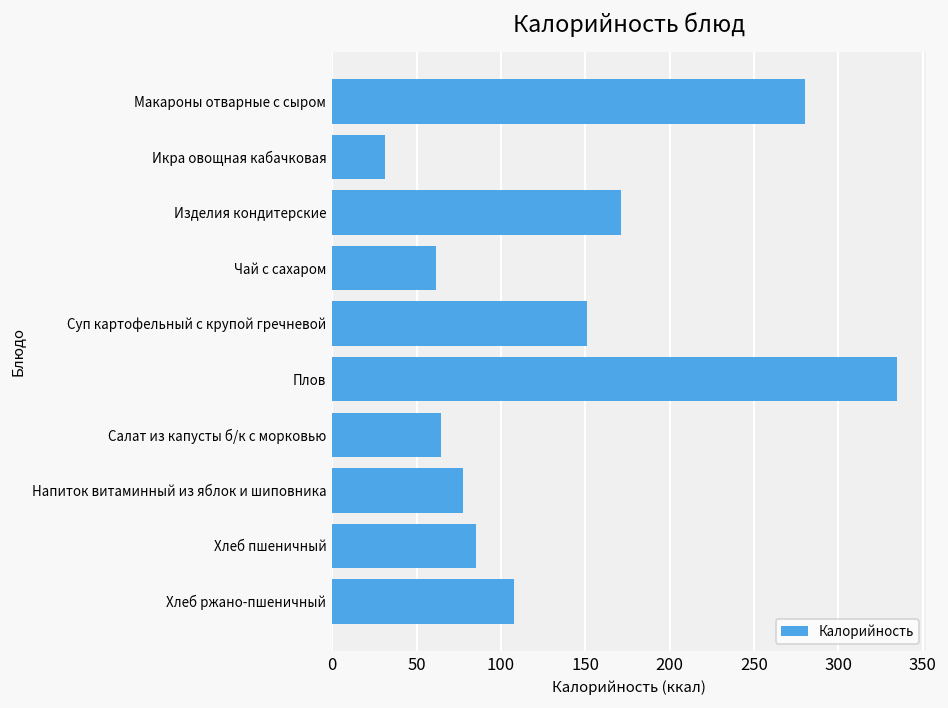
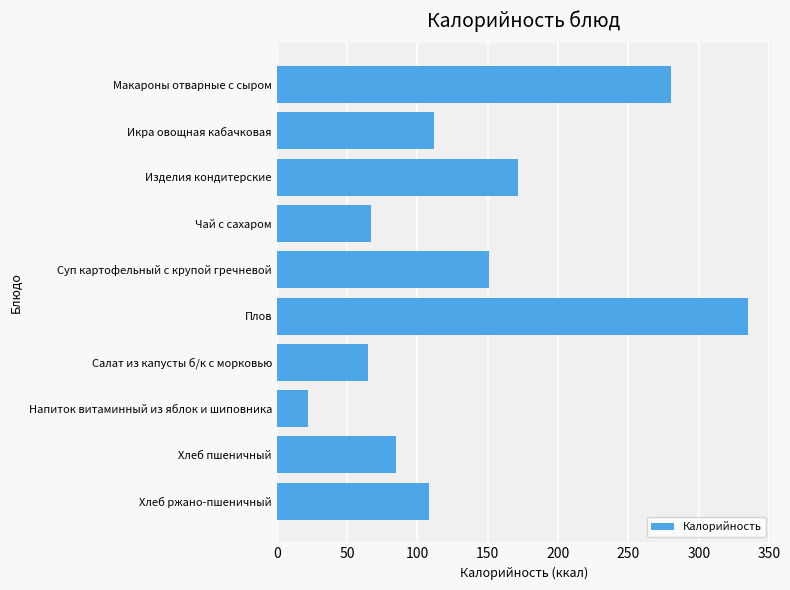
  {
    "Макароны отварные с сыром": 280,
-   "Икра овощная кабачковая": 31,
+   "Икра овощная кабачковая": 112,
    "Изделия кондитерские": 171,
-   "Чай с сахаром": 61,
+   "Чай с сахаром": 67,
    "Суп картофельный с крупой гречневой": 151,
    "Плов": 335,
    "Салат из капусты б/к с морковью": 65,
-   "Напиток витаминный из яблок и шиповника": 78,
+   "Напиток витаминный из яблок и шиповника": 22,
    "Хлеб пшеничный": 85,
    "Хлеб ржано-пшеничный": 108
  }
